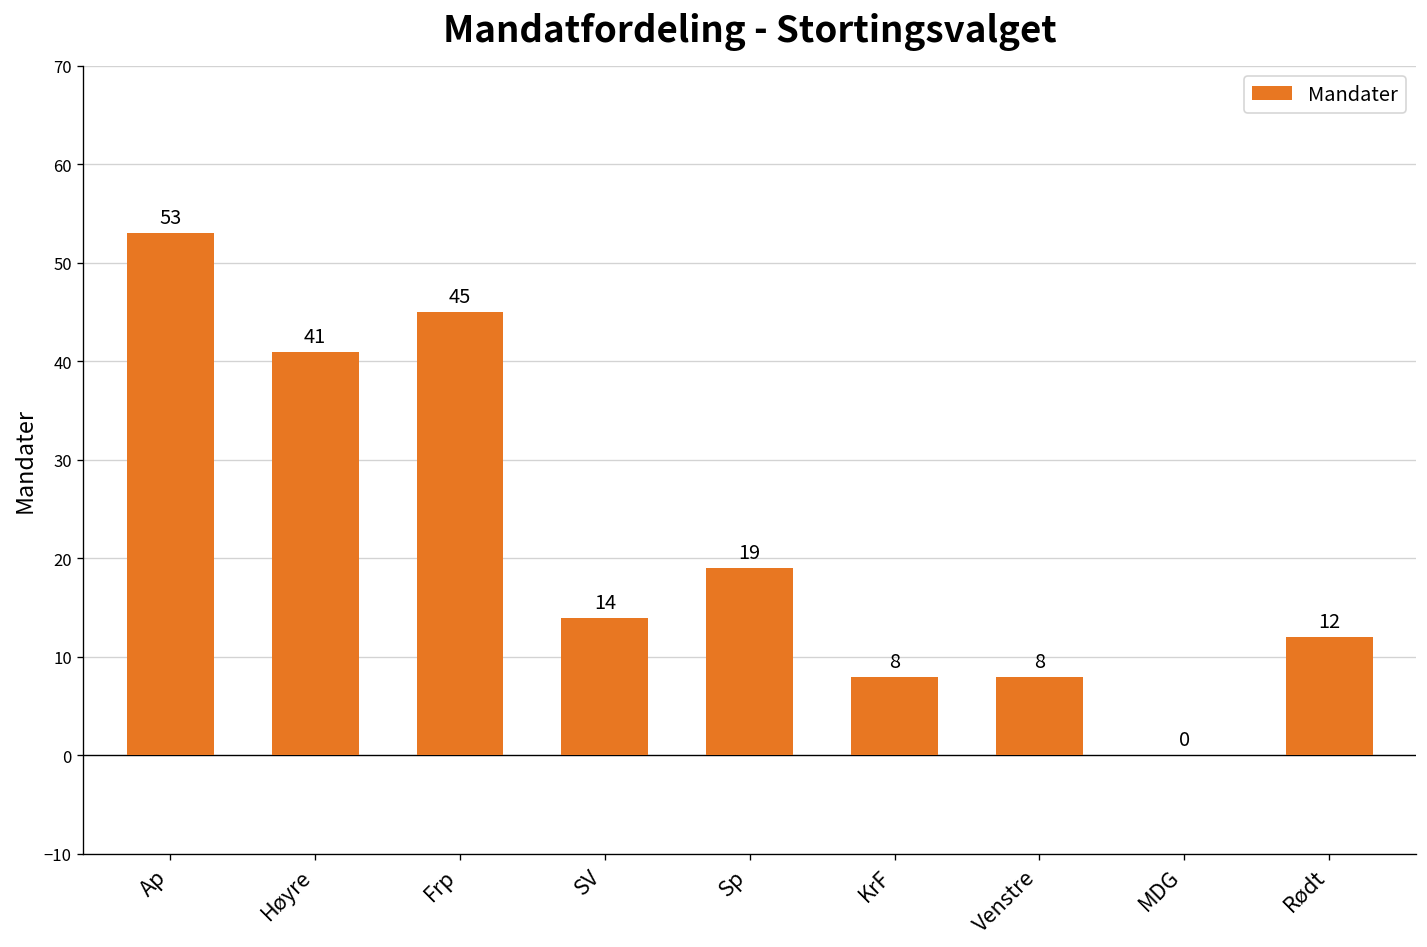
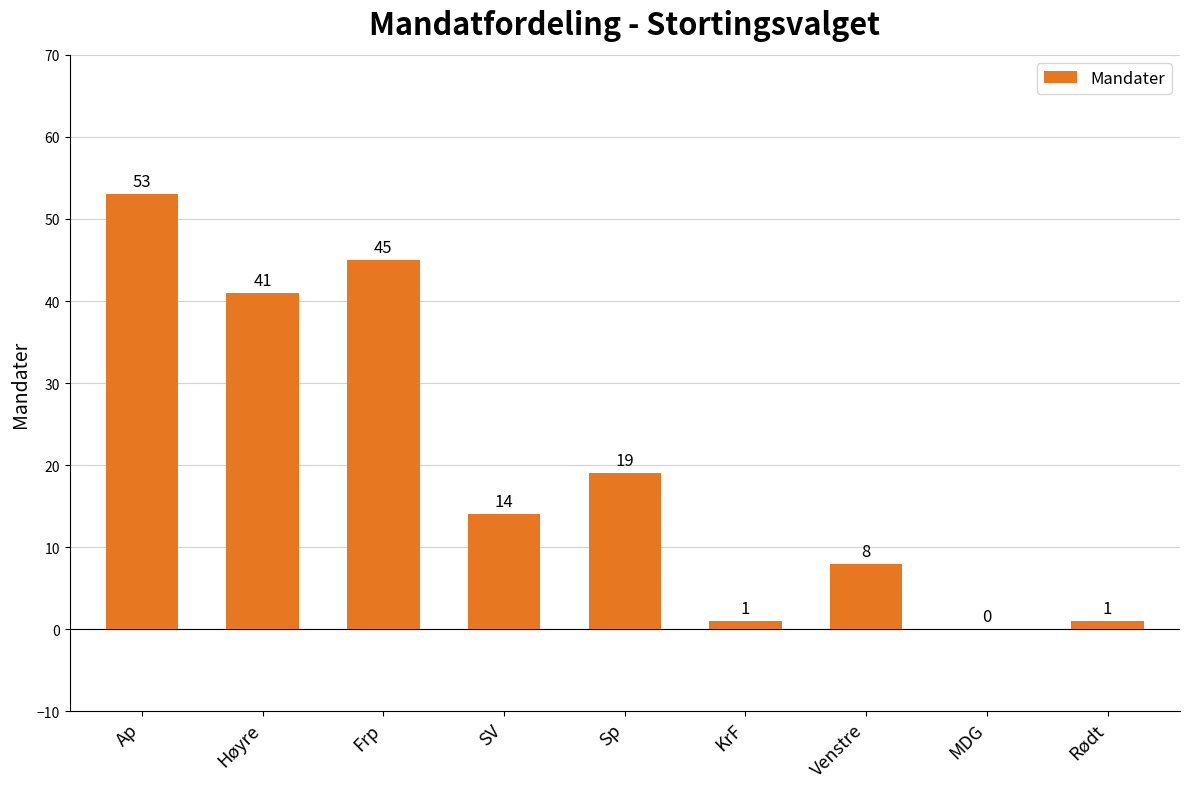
  {
    "Ap": 53,
    "Høyre": 41,
    "Frp": 45,
    "SV": 14,
    "Sp": 19,
-   "KrF": 8,
+   "KrF": 1,
    "Venstre": 8,
    "MDG": 0,
-   "Rødt": 12
+   "Rødt": 1
  }
